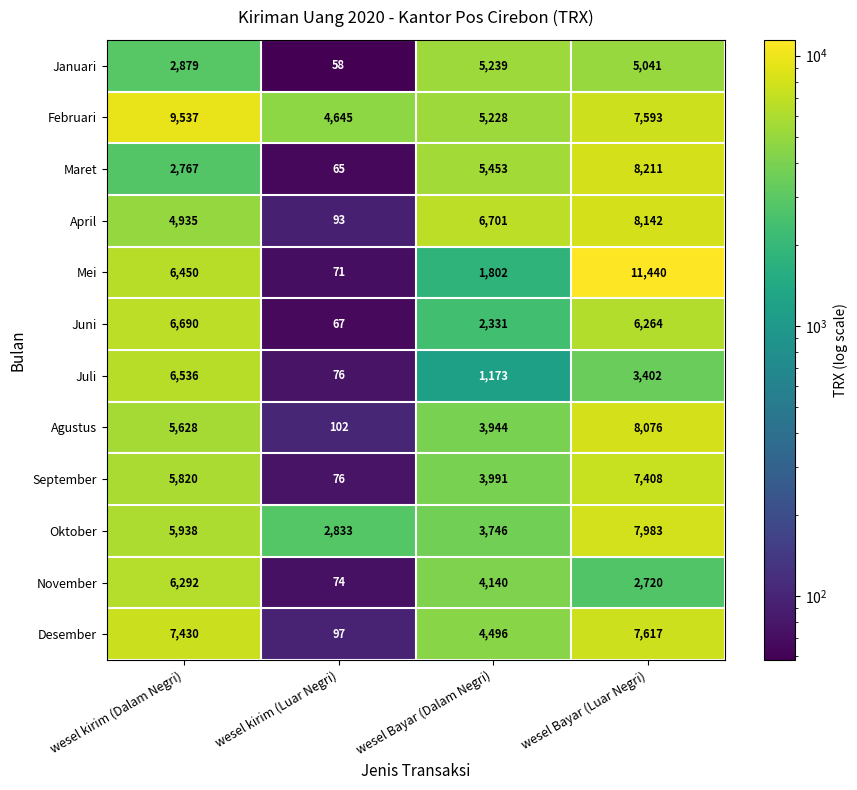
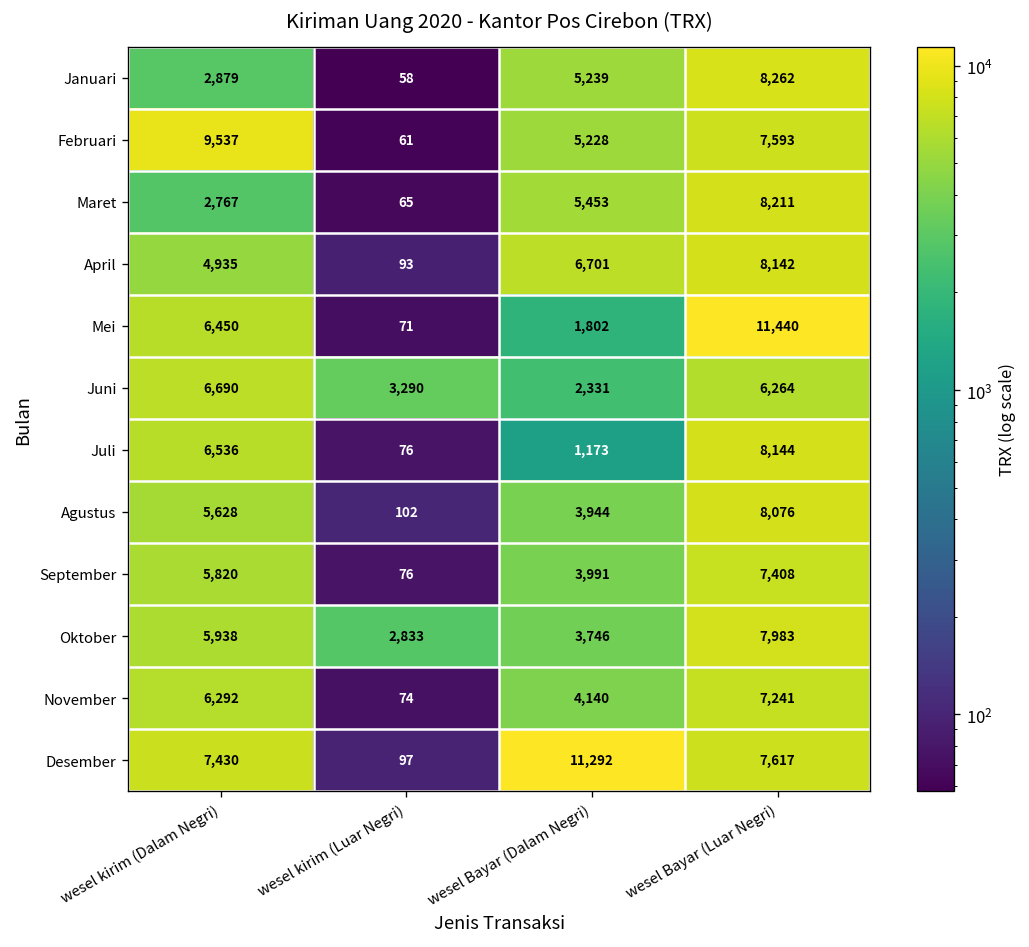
  {
    "Januari": {
      "wesel kirim (Dalam Negri)": "2,879",
      "wesel kirim (Luar Negri)": "58",
      "wesel Bayar (Dalam Negri)": "5,239",
-     "wesel Bayar (Luar Negri)": "5,041"
+     "wesel Bayar (Luar Negri)": "8,262"
    },
    "Februari": {
      "wesel kirim (Dalam Negri)": "9,537",
-     "wesel kirim (Luar Negri)": "4,645",
+     "wesel kirim (Luar Negri)": "61",
      "wesel Bayar (Dalam Negri)": "5,228",
      "wesel Bayar (Luar Negri)": "7,593"
    },
    "Maret": {
      "wesel kirim (Dalam Negri)": "2,767",
      "wesel kirim (Luar Negri)": "65",
      "wesel Bayar (Dalam Negri)": "5,453",
      "wesel Bayar (Luar Negri)": "8,211"
    },
    "April": {
      "wesel kirim (Dalam Negri)": "4,935",
      "wesel kirim (Luar Negri)": "93",
      "wesel Bayar (Dalam Negri)": "6,701",
      "wesel Bayar (Luar Negri)": "8,142"
    },
    "Mei": {
      "wesel kirim (Dalam Negri)": "6,450",
      "wesel kirim (Luar Negri)": "71",
      "wesel Bayar (Dalam Negri)": "1,802",
      "wesel Bayar (Luar Negri)": "11,440"
    },
    "Juni": {
      "wesel kirim (Dalam Negri)": "6,690",
-     "wesel kirim (Luar Negri)": "67",
+     "wesel kirim (Luar Negri)": "3,290",
      "wesel Bayar (Dalam Negri)": "2,331",
      "wesel Bayar (Luar Negri)": "6,264"
    },
    "Juli": {
      "wesel kirim (Dalam Negri)": "6,536",
      "wesel kirim (Luar Negri)": "76",
      "wesel Bayar (Dalam Negri)": "1,173",
-     "wesel Bayar (Luar Negri)": "3,402"
+     "wesel Bayar (Luar Negri)": "8,144"
    },
    "Agustus": {
      "wesel kirim (Dalam Negri)": "5,628",
      "wesel kirim (Luar Negri)": "102",
      "wesel Bayar (Dalam Negri)": "3,944",
      "wesel Bayar (Luar Negri)": "8,076"
    },
    "September": {
      "wesel kirim (Dalam Negri)": "5,820",
      "wesel kirim (Luar Negri)": "76",
      "wesel Bayar (Dalam Negri)": "3,991",
      "wesel Bayar (Luar Negri)": "7,408"
    },
    "Oktober": {
      "wesel kirim (Dalam Negri)": "5,938",
      "wesel kirim (Luar Negri)": "2,833",
      "wesel Bayar (Dalam Negri)": "3,746",
      "wesel Bayar (Luar Negri)": "7,983"
    },
    "November": {
      "wesel kirim (Dalam Negri)": "6,292",
      "wesel kirim (Luar Negri)": "74",
      "wesel Bayar (Dalam Negri)": "4,140",
-     "wesel Bayar (Luar Negri)": "2,720"
+     "wesel Bayar (Luar Negri)": "7,241"
    },
    "Desember": {
      "wesel kirim (Dalam Negri)": "7,430",
      "wesel kirim (Luar Negri)": "97",
-     "wesel Bayar (Dalam Negri)": "4,496",
+     "wesel Bayar (Dalam Negri)": "11,292",
      "wesel Bayar (Luar Negri)": "7,617"
    }
  }
